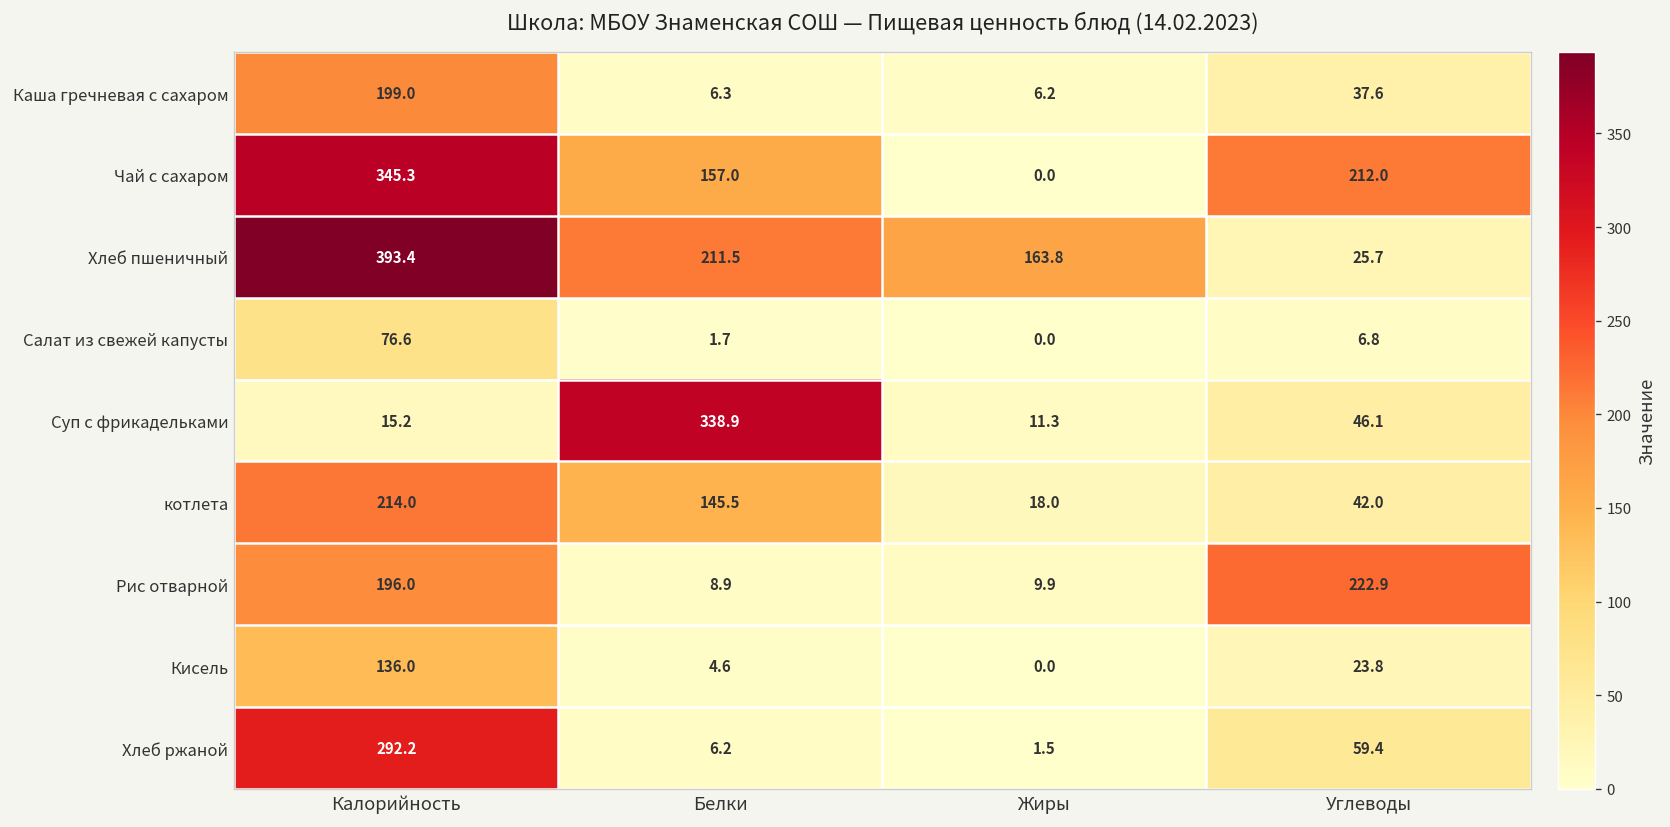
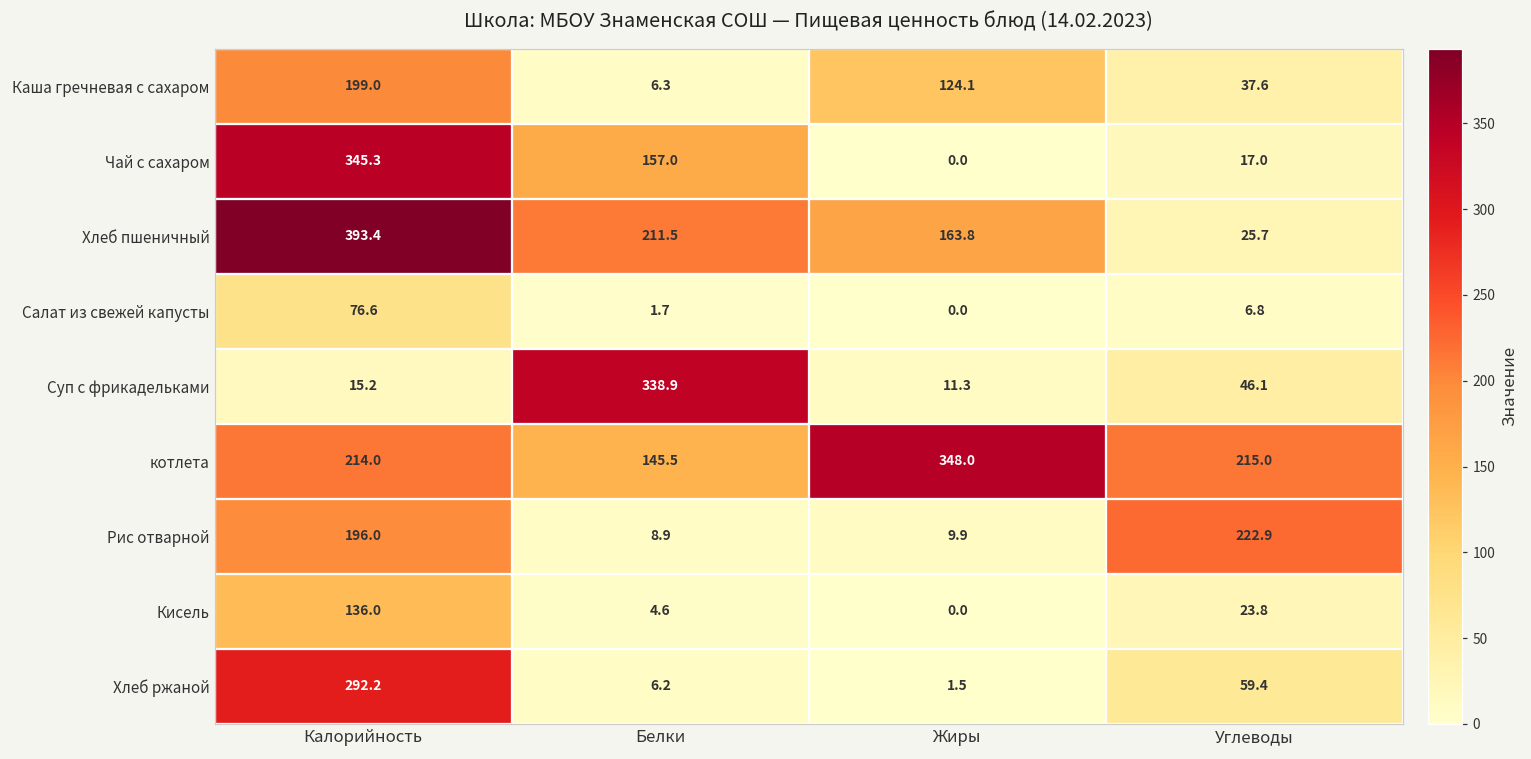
  {
    "Каша гречневая с сахаром": {
      "Калорийность": 199.0,
      "Белки": 6.3,
-     "Жиры": 6.2,
+     "Жиры": 124.1,
      "Углеводы": 37.6
    },
    "Чай с сахаром": {
      "Калорийность": 345.3,
      "Белки": 157.0,
      "Жиры": 0.0,
-     "Углеводы": 212.0
+     "Углеводы": 17.0
    },
    "Хлеб пшеничный": {
      "Калорийность": 393.4,
      "Белки": 211.5,
      "Жиры": 163.8,
      "Углеводы": 25.7
    },
    "Салат из свежей капусты": {
      "Калорийность": 76.6,
      "Белки": 1.7,
      "Жиры": 0.0,
      "Углеводы": 6.8
    },
    "Суп с фрикадельками": {
      "Калорийность": 15.2,
      "Белки": 338.9,
      "Жиры": 11.3,
      "Углеводы": 46.1
    },
    "котлета": {
      "Калорийность": 214.0,
      "Белки": 145.5,
-     "Жиры": 18.0,
-     "Углеводы": 42.0
+     "Жиры": 348.0,
+     "Углеводы": 215.0
    },
    "Рис отварной": {
      "Калорийность": 196.0,
      "Белки": 8.9,
      "Жиры": 9.9,
      "Углеводы": 222.9
    },
    "Кисель": {
      "Калорийность": 136.0,
      "Белки": 4.6,
      "Жиры": 0.0,
      "Углеводы": 23.8
    },
    "Хлеб ржаной": {
      "Калорийность": 292.2,
      "Белки": 6.2,
      "Жиры": 1.5,
      "Углеводы": 59.4
    }
  }
